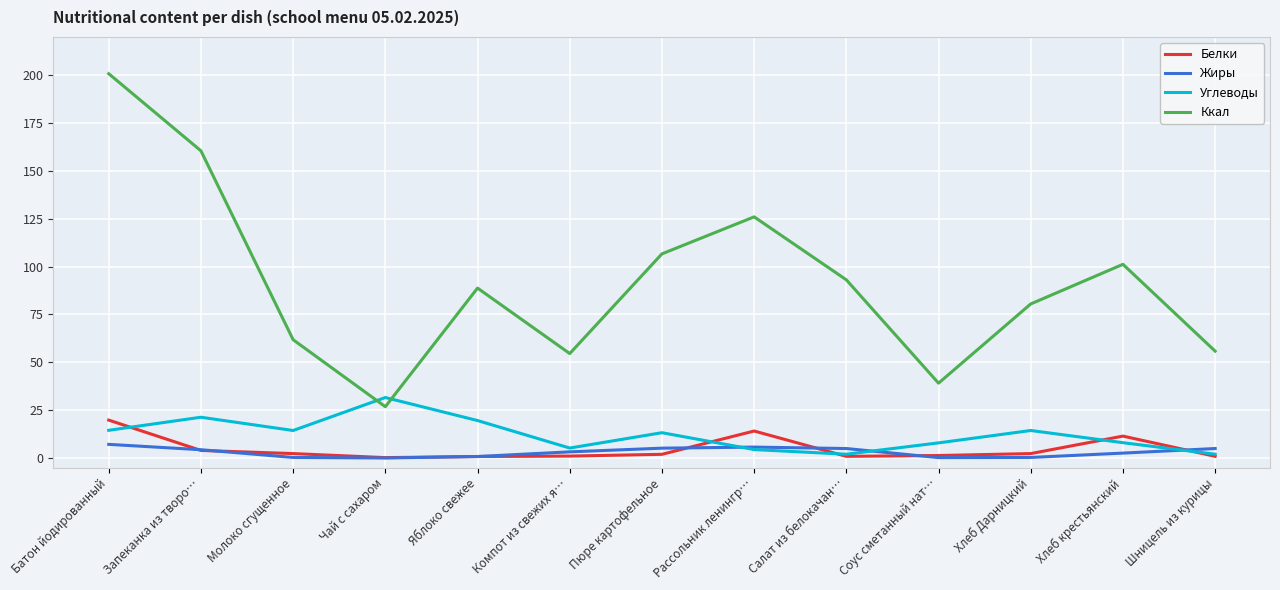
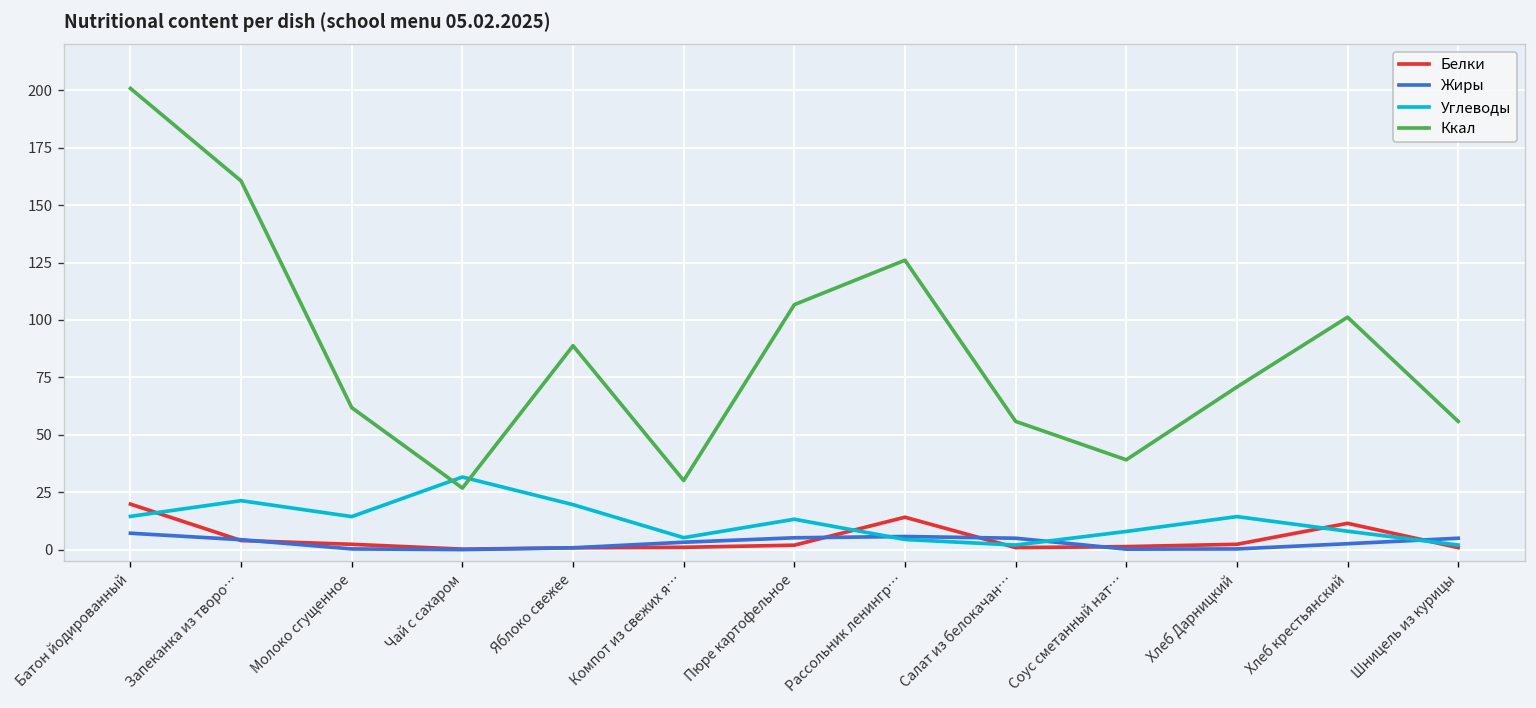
  {
    "Белки": {
      "Батон йодированный": 20,
      "Молоко сгущенное": 2,
      "Компот из свежих я…": 1,
      "Пюре картофельное": 2,
      "Рассольник ленингр…": 14,
      "Хлеб Дарницкий": 2,
      "Хлеб крестьянский": 11
    },
    "Жиры": {
      "Батон йодированный": 7,
      "Молоко сгущенное": 0,
      "Компот из свежих я…": 3,
      "Пюре картофельное": 5,
      "Салат из белокачан…": 5,
      "Хлеб Дарницкий": 0,
      "Хлеб крестьянский": 3,
      "Шницель из курицы": 5
    },
    "Углеводы": {
      "Батон йодированный": 14,
      "Запеканка из творо…": 21,
      "Молоко сгущенное": 14,
      "Чай с сахаром": 32,
      "Яблоко свежее": 20,
      "Компот из свежих я…": 5,
      "Пюре картофельное": 13,
      "Соус сметанный нат…": 8,
      "Хлеб Дарницкий": 14,
      "Хлеб крестьянский": 8
    },
    "Ккал": {
      "Батон йодированный": 201,
      "Запеканка из творо…": 161,
      "Молоко сгущенное": 62,
      "Чай с сахаром": 27,
      "Яблоко свежее": 89,
-     "Компот из свежих я…": 55,
+     "Компот из свежих я…": 30,
      "Пюре картофельное": 107,
      "Рассольник ленингр…": 126,
-     "Салат из белокачан…": 93,
+     "Салат из белокачан…": 56,
      "Соус сметанный нат…": 39,
-     "Хлеб Дарницкий": 81,
+     "Хлеб Дарницкий": 71,
      "Хлеб крестьянский": 101,
      "Шницель из курицы": 56
    }
  }
